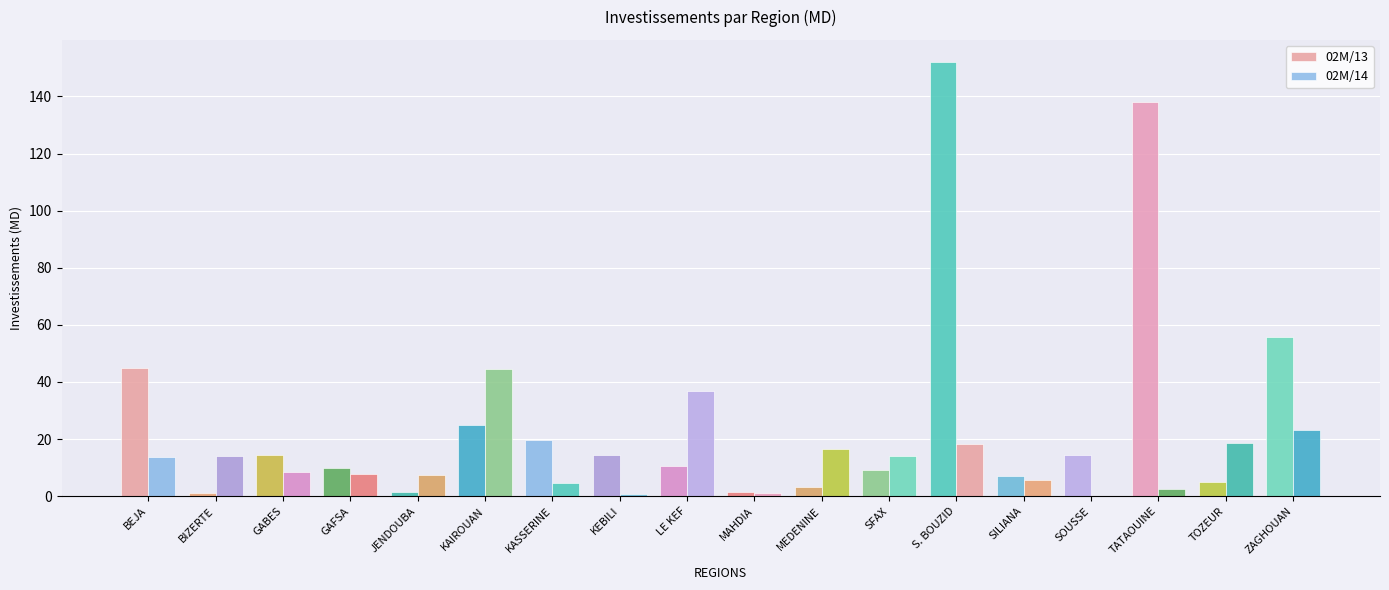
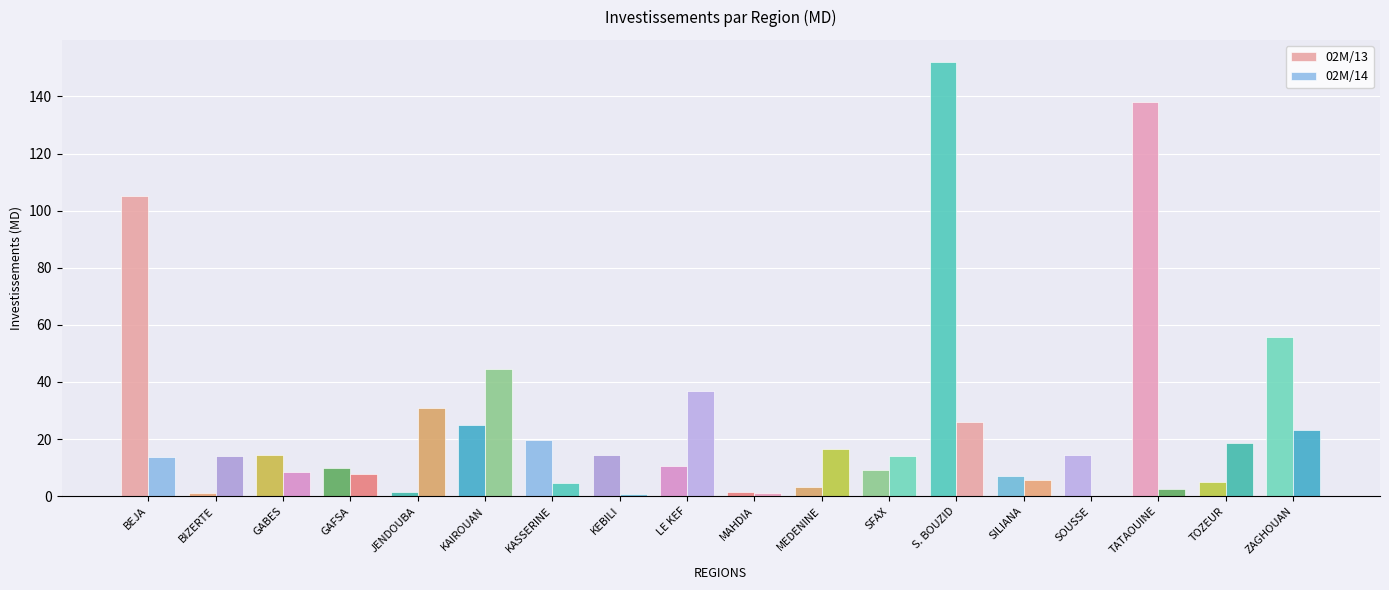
  {
    "02M/13": {
-     "BEJA": 45,
+     "BEJA": 105,
      "BIZERTE": 1,
      "GABES": 15,
      "GAFSA": 10,
      "JENDOUBA": 1,
      "KAIROUAN": 25,
      "KASSERINE": 20,
      "KEBILI": 14,
      "LE KEF": 10,
      "MAHDIA": 2,
      "MEDENINE": 3,
      "SFAX": 9,
      "S. BOUZID": 152,
      "SILIANA": 7,
      "SOUSSE": 15,
      "TATAOUINE": 138,
      "TOZEUR": 5,
      "ZAGHOUAN": 56
    },
    "02M/14": {
      "BEJA": 14,
      "BIZERTE": 14,
      "GABES": 8,
      "GAFSA": 8,
-     "JENDOUBA": 7,
+     "JENDOUBA": 31,
      "KAIROUAN": 44,
      "KASSERINE": 5,
      "LE KEF": 37,
      "MAHDIA": 1,
      "MEDENINE": 17,
      "SFAX": 14,
-     "S. BOUZID": 18,
+     "S. BOUZID": 26,
      "SILIANA": 6,
      "SOUSSE": 0,
      "TATAOUINE": 3,
      "TOZEUR": 19,
      "ZAGHOUAN": 23
    }
  }
